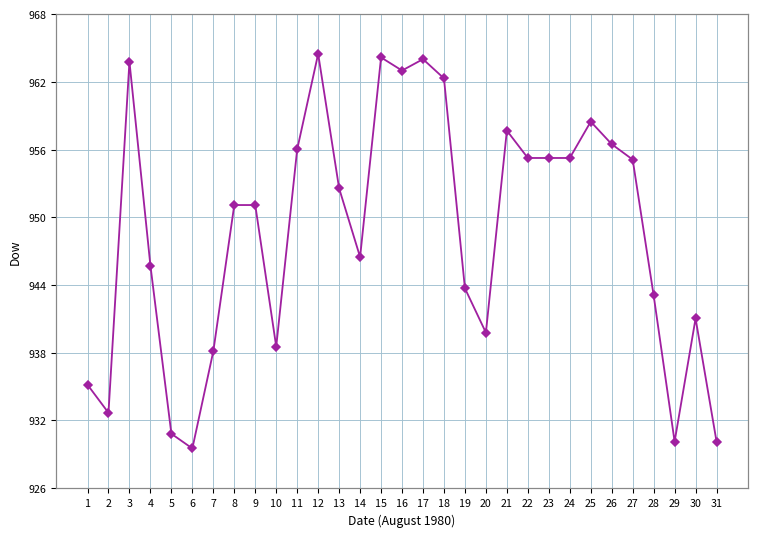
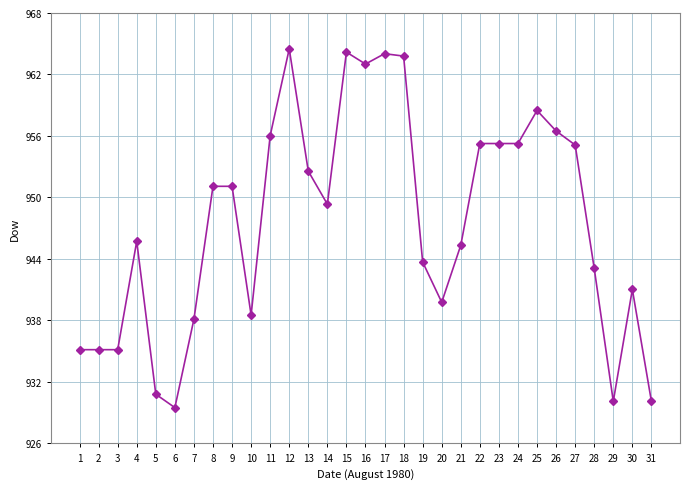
  {
    "1": 935.3,
-   "2": 932.9,
-   "3": 963.4,
+   "2": 935.3,
+   "3": 935.3,
    "4": 945.7,
    "5": 931.1,
    "6": 929.8,
    "7": 938.2,
    "8": 950.9,
    "9": 950.9,
    "10": 938.6,
    "11": 955.8,
    "12": 964.1,
    "13": 952.4,
-   "14": 946.4,
+   "14": 949.2,
    "15": 963.8,
    "16": 962.6,
    "17": 963.6,
-   "18": 962.0,
+   "18": 963.4,
    "19": 943.7,
    "20": 939.9,
-   "21": 957.4,
+   "21": 945.3,
    "22": 955.0,
    "23": 955.0,
    "24": 955.0,
    "25": 958.2,
    "26": 956.2,
    "27": 954.9,
    "28": 943.1,
    "29": 930.4,
    "30": 941.1,
    "31": 930.4
  }
